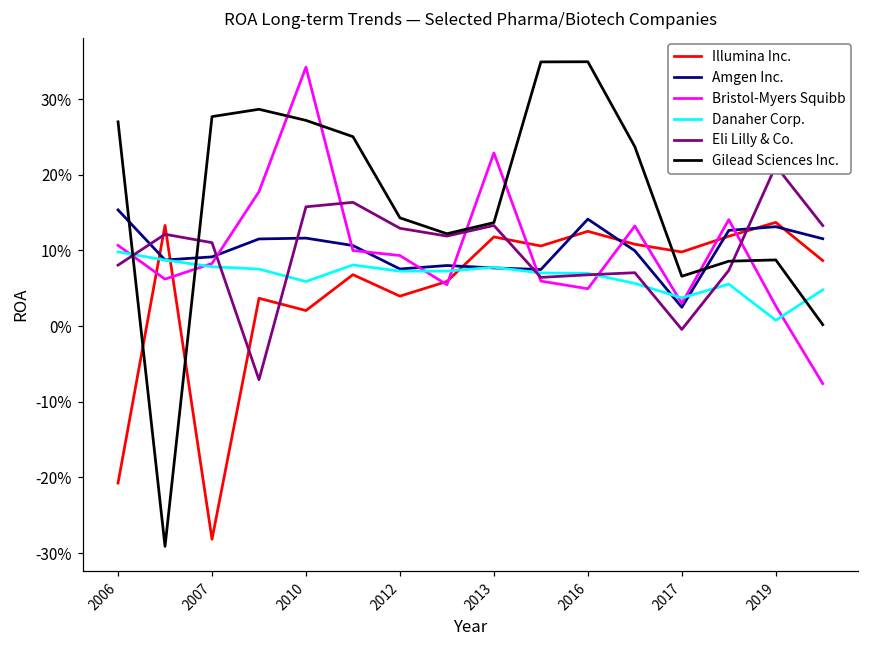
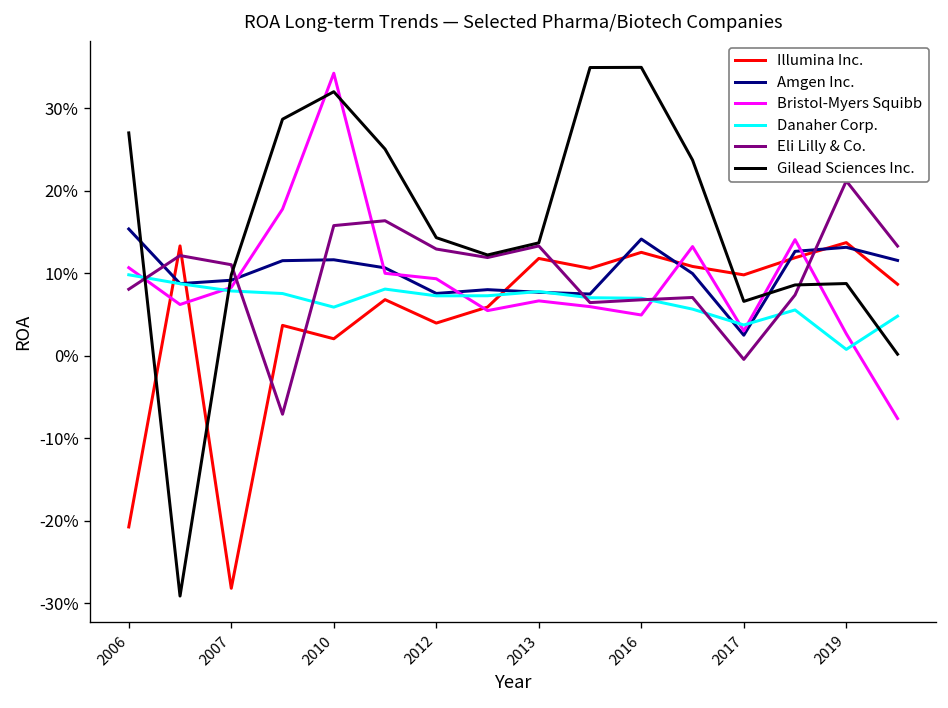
  {
    "Illumina Inc.": {
      "2006": "-21%",
      "2007": "-28%",
      "2010": "2%",
      "2012": "4%",
      "2013": "12%",
      "2016": "13%",
      "2017": "10%",
      "2019": "14%"
    },
    "Amgen Inc.": {
      "2006": "15%",
      "2007": "9%",
      "2010": "12%",
      "2016": "14%",
      "2017": "2%",
      "2019": "13%"
    },
    "Bristol-Myers Squibb": {
      "2006": "11%",
      "2007": "8%",
      "2010": "34%",
      "2012": "9%",
-     "2013": "23%",
+     "2013": "7%",
      "2016": "5%",
      "2017": "3%",
      "2019": "3%"
    },
    "Danaher Corp.": {
      "2006": "10%",
      "2007": "8%",
      "2010": "6%",
      "2017": "4%",
      "2019": "1%"
    },
    "Eli Lilly & Co.": {
      "2006": "8%",
      "2007": "11%",
      "2010": "16%",
      "2012": "13%",
      "2013": "13%",
      "2017": "0%"
    },
    "Gilead Sciences Inc.": {
      "2006": "27%",
-     "2007": "28%",
-     "2010": "27%",
+     "2007": "10%",
+     "2010": "32%",
      "2012": "14%",
      "2013": "14%",
      "2016": "35%",
      "2017": "7%",
      "2019": "9%"
    }
  }
